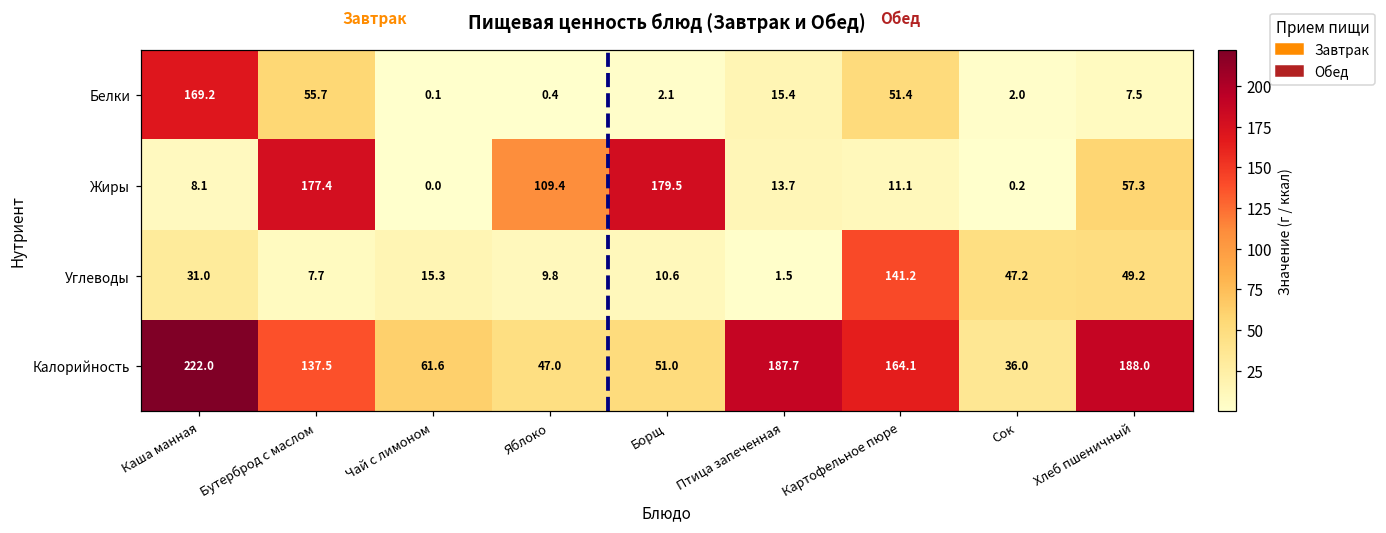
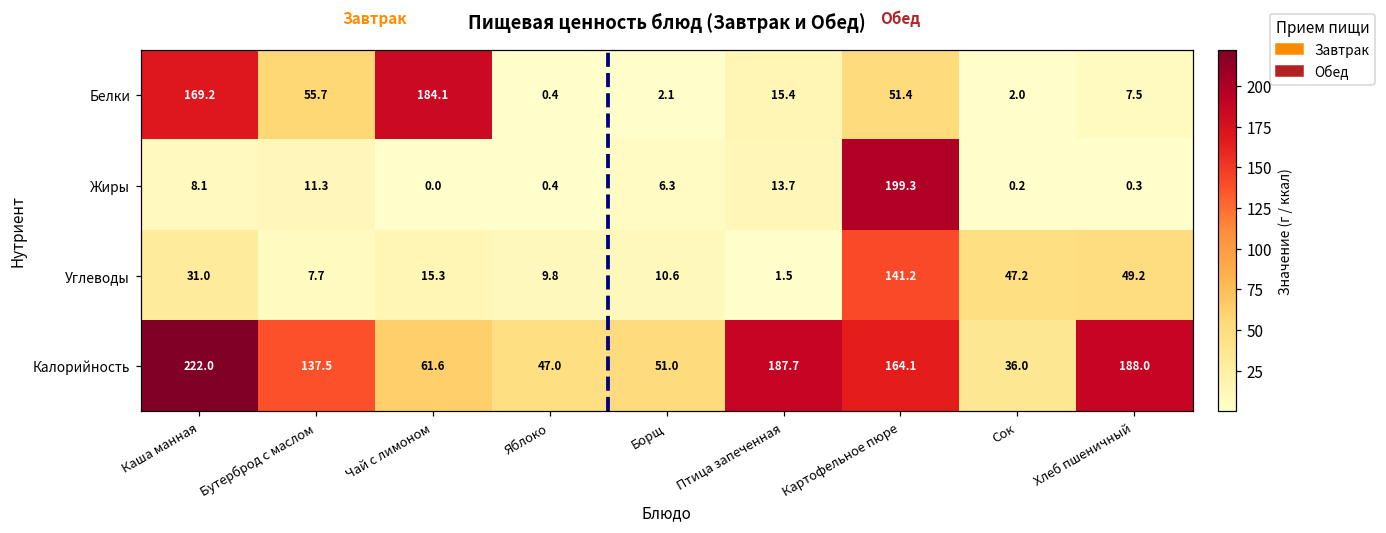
  {
    "Белки": {
      "Каша манная": 169.2,
      "Бутерброд с маслом": 55.7,
-     "Чай с лимоном": 0.1,
+     "Чай с лимоном": 184.1,
      "Яблоко": 0.4,
      "Борщ": 2.1,
      "Птица запеченная": 15.4,
      "Картофельное пюре": 51.4,
      "Сок": 2.0,
      "Хлеб пшеничный": 7.5
    },
    "Жиры": {
      "Каша манная": 8.1,
-     "Бутерброд с маслом": 177.4,
+     "Бутерброд с маслом": 11.3,
      "Чай с лимоном": 0.0,
-     "Яблоко": 109.4,
-     "Борщ": 179.5,
+     "Яблоко": 0.4,
+     "Борщ": 6.3,
      "Птица запеченная": 13.7,
-     "Картофельное пюре": 11.1,
+     "Картофельное пюре": 199.3,
      "Сок": 0.2,
-     "Хлеб пшеничный": 57.3
+     "Хлеб пшеничный": 0.3
    },
    "Углеводы": {
      "Каша манная": 31.0,
      "Бутерброд с маслом": 7.7,
      "Чай с лимоном": 15.3,
      "Яблоко": 9.8,
      "Борщ": 10.6,
      "Птица запеченная": 1.5,
      "Картофельное пюре": 141.2,
      "Сок": 47.2,
      "Хлеб пшеничный": 49.2
    },
    "Калорийность": {
      "Каша манная": 222.0,
      "Бутерброд с маслом": 137.5,
      "Чай с лимоном": 61.6,
      "Яблоко": 47.0,
      "Борщ": 51.0,
      "Птица запеченная": 187.7,
      "Картофельное пюре": 164.1,
      "Сок": 36.0,
      "Хлеб пшеничный": 188.0
    }
  }
